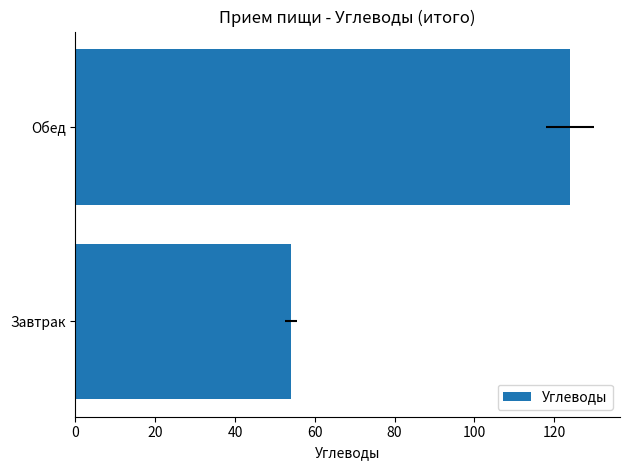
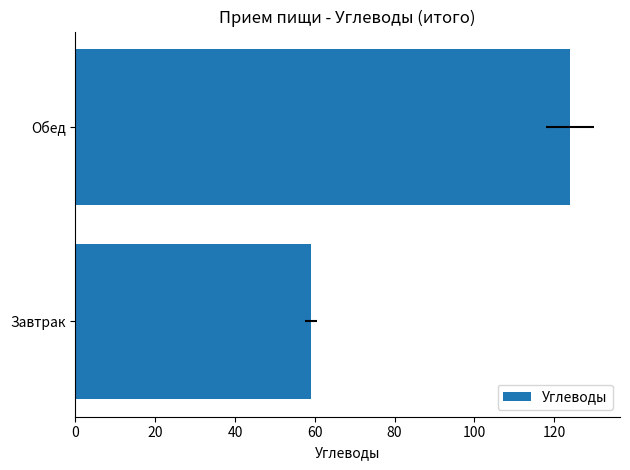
  {
    "Обед": 124,
-   "Завтрак": 54
+   "Завтрак": 59
  }
